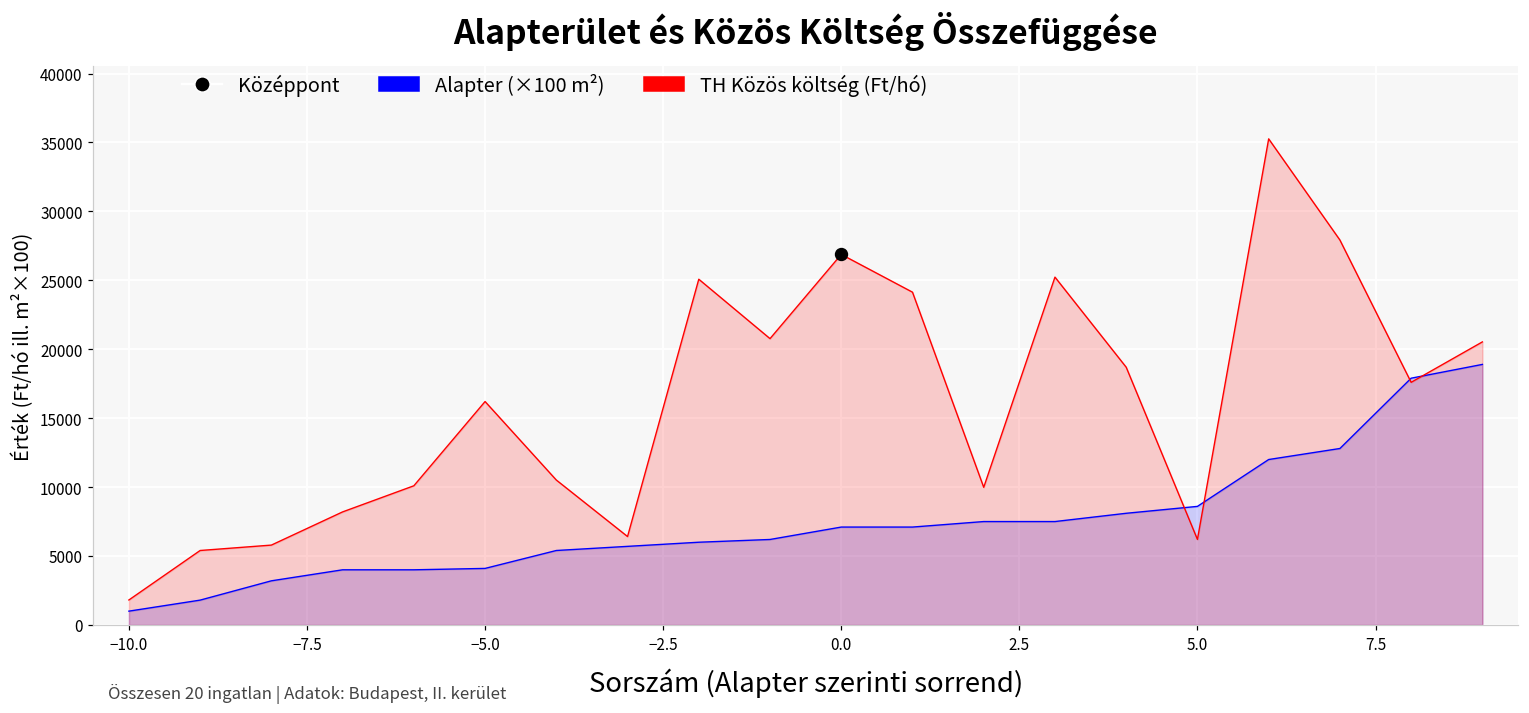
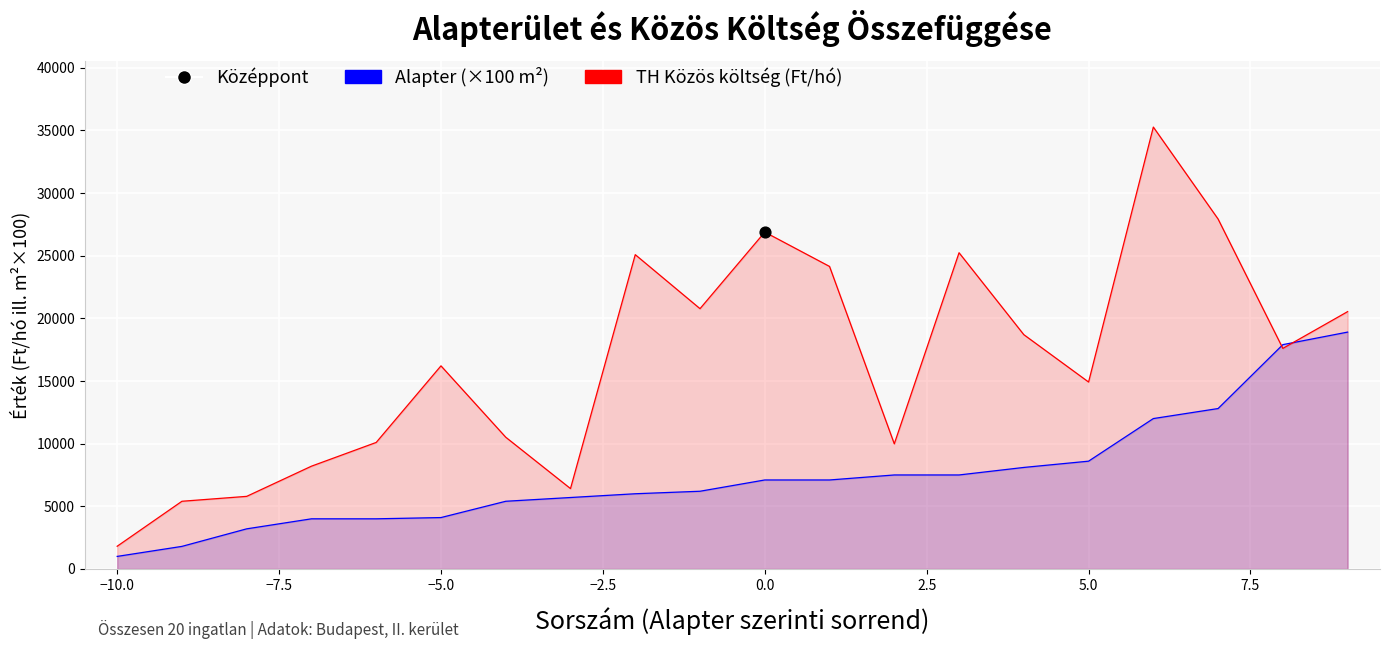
  {
    "Alapter (×100 m²)": {
      "−10.0": 1000,
      "−5.0": 4100,
      "0.0": 7100,
      "5.0": 8600
    },
    "TH Közös költség (Ft/hó)": {
      "−10.0": 1800,
      "−5.0": 16200,
-     "5.0": 6200
+     "5.0": 14900
    }
  }
